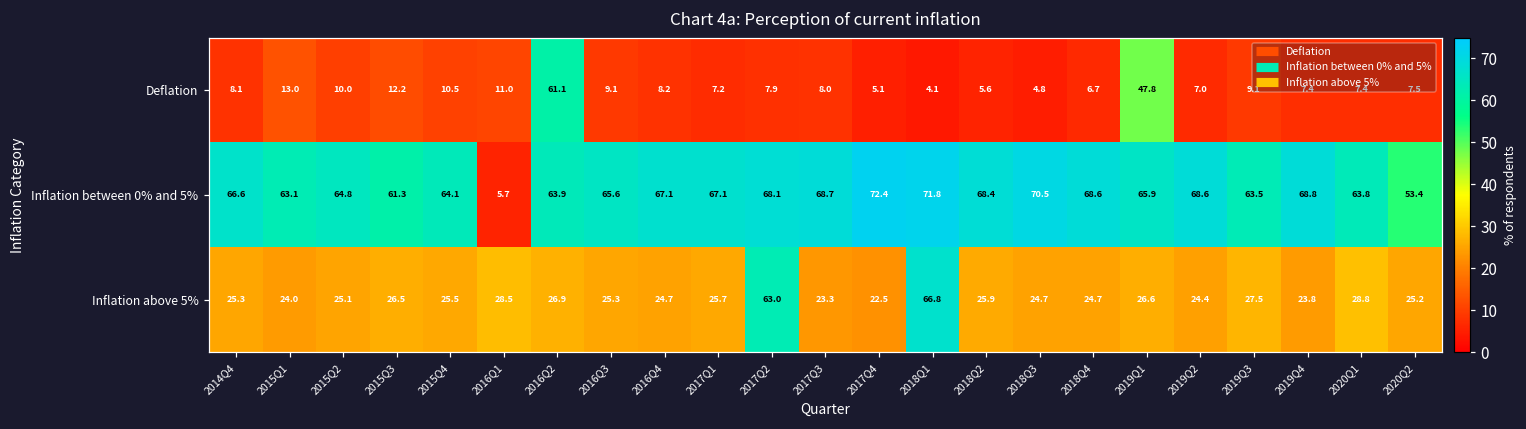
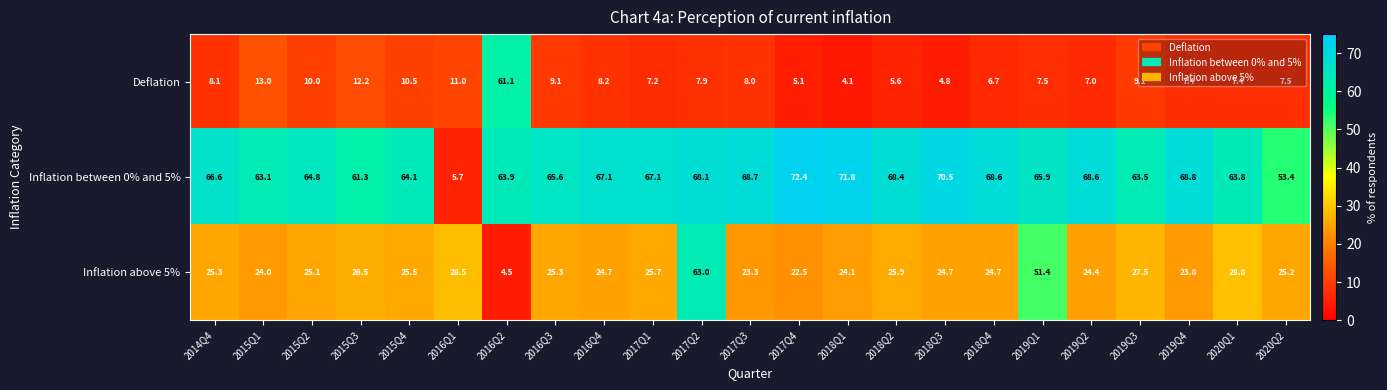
  {
    "Deflation": {
      "2014Q4": 8.1,
      "2015Q1": 13.0,
      "2015Q2": 10.0,
      "2015Q3": 12.2,
      "2015Q4": 10.5,
      "2016Q1": 11.0,
      "2016Q2": 61.1,
      "2016Q3": 9.1,
      "2016Q4": 8.2,
      "2017Q1": 7.2,
      "2017Q2": 7.9,
      "2017Q3": 8.0,
      "2017Q4": 5.1,
      "2018Q1": 4.1,
      "2018Q2": 5.6,
      "2018Q3": 4.8,
      "2018Q4": 6.7,
-     "2019Q1": 47.8,
+     "2019Q1": 7.5,
      "2019Q2": 7.0
    },
    "Inflation between 0% and 5%": {
      "2014Q4": 66.6,
      "2015Q1": 63.1,
      "2015Q2": 64.8,
      "2015Q3": 61.3,
      "2015Q4": 64.1,
      "2016Q1": 5.7,
      "2016Q2": 63.9,
      "2016Q3": 65.6,
      "2016Q4": 67.1,
      "2017Q1": 67.1,
      "2017Q2": 68.1,
      "2017Q3": 68.7,
      "2017Q4": 72.4,
      "2018Q1": 71.8,
      "2018Q2": 68.4,
      "2018Q3": 70.5,
      "2018Q4": 68.6,
      "2019Q1": 65.9,
      "2019Q2": 68.6,
      "2019Q3": 63.5,
      "2019Q4": 68.8,
      "2020Q1": 63.8,
      "2020Q2": 53.4
    },
    "Inflation above 5%": {
      "2014Q4": 25.3,
      "2015Q1": 24.0,
      "2015Q2": 25.1,
      "2015Q3": 26.5,
      "2015Q4": 25.5,
      "2016Q1": 28.5,
-     "2016Q2": 26.9,
+     "2016Q2": 4.5,
      "2016Q3": 25.3,
      "2016Q4": 24.7,
      "2017Q1": 25.7,
      "2017Q2": 63.0,
      "2017Q3": 23.3,
      "2017Q4": 22.5,
-     "2018Q1": 66.8,
+     "2018Q1": 24.1,
      "2018Q2": 25.9,
      "2018Q3": 24.7,
      "2018Q4": 24.7,
-     "2019Q1": 26.6,
+     "2019Q1": 51.4,
      "2019Q2": 24.4,
      "2019Q3": 27.5,
      "2019Q4": 23.8,
      "2020Q1": 28.8,
      "2020Q2": 25.2
    }
  }
